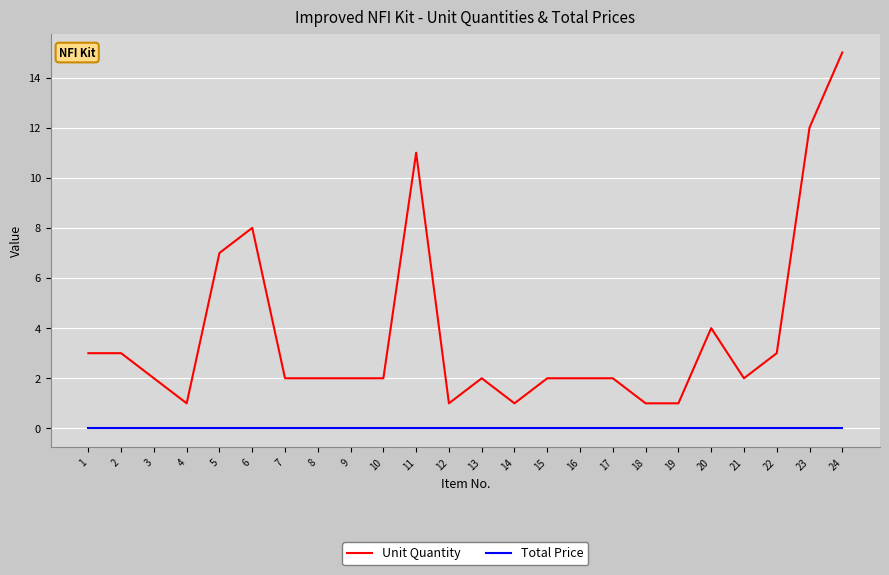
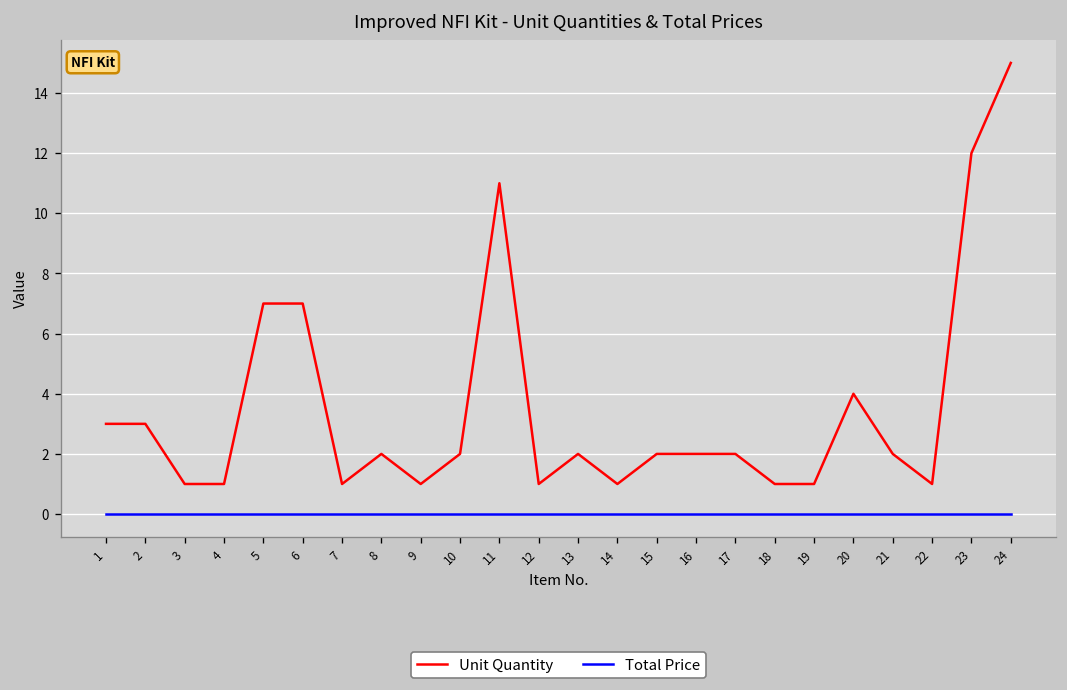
  {
    "Unit Quantity": {
      "1": 3,
      "2": 3,
-     "3": 2,
+     "3": 1,
      "4": 1,
      "5": 7,
-     "6": 8,
-     "7": 2,
+     "6": 7,
+     "7": 1,
      "8": 2,
-     "9": 2,
+     "9": 1,
      "10": 2,
      "11": 11,
      "12": 1,
      "13": 2,
      "14": 1,
      "15": 2,
      "16": 2,
      "17": 2,
      "18": 1,
      "19": 1,
      "20": 4,
      "21": 2,
-     "22": 3,
+     "22": 1,
      "23": 12,
      "24": 15
    },
    "Total Price": {
      "1": 0,
      "2": 0,
      "3": 0,
      "4": 0,
      "5": 0,
      "6": 0,
      "7": 0,
      "8": 0,
      "9": 0,
      "10": 0,
      "11": 0,
      "12": 0,
      "13": 0,
      "14": 0,
      "15": 0,
      "16": 0,
      "17": 0,
      "18": 0,
      "19": 0,
      "20": 0,
      "21": 0,
      "22": 0,
      "23": 0,
      "24": 0
    }
  }
